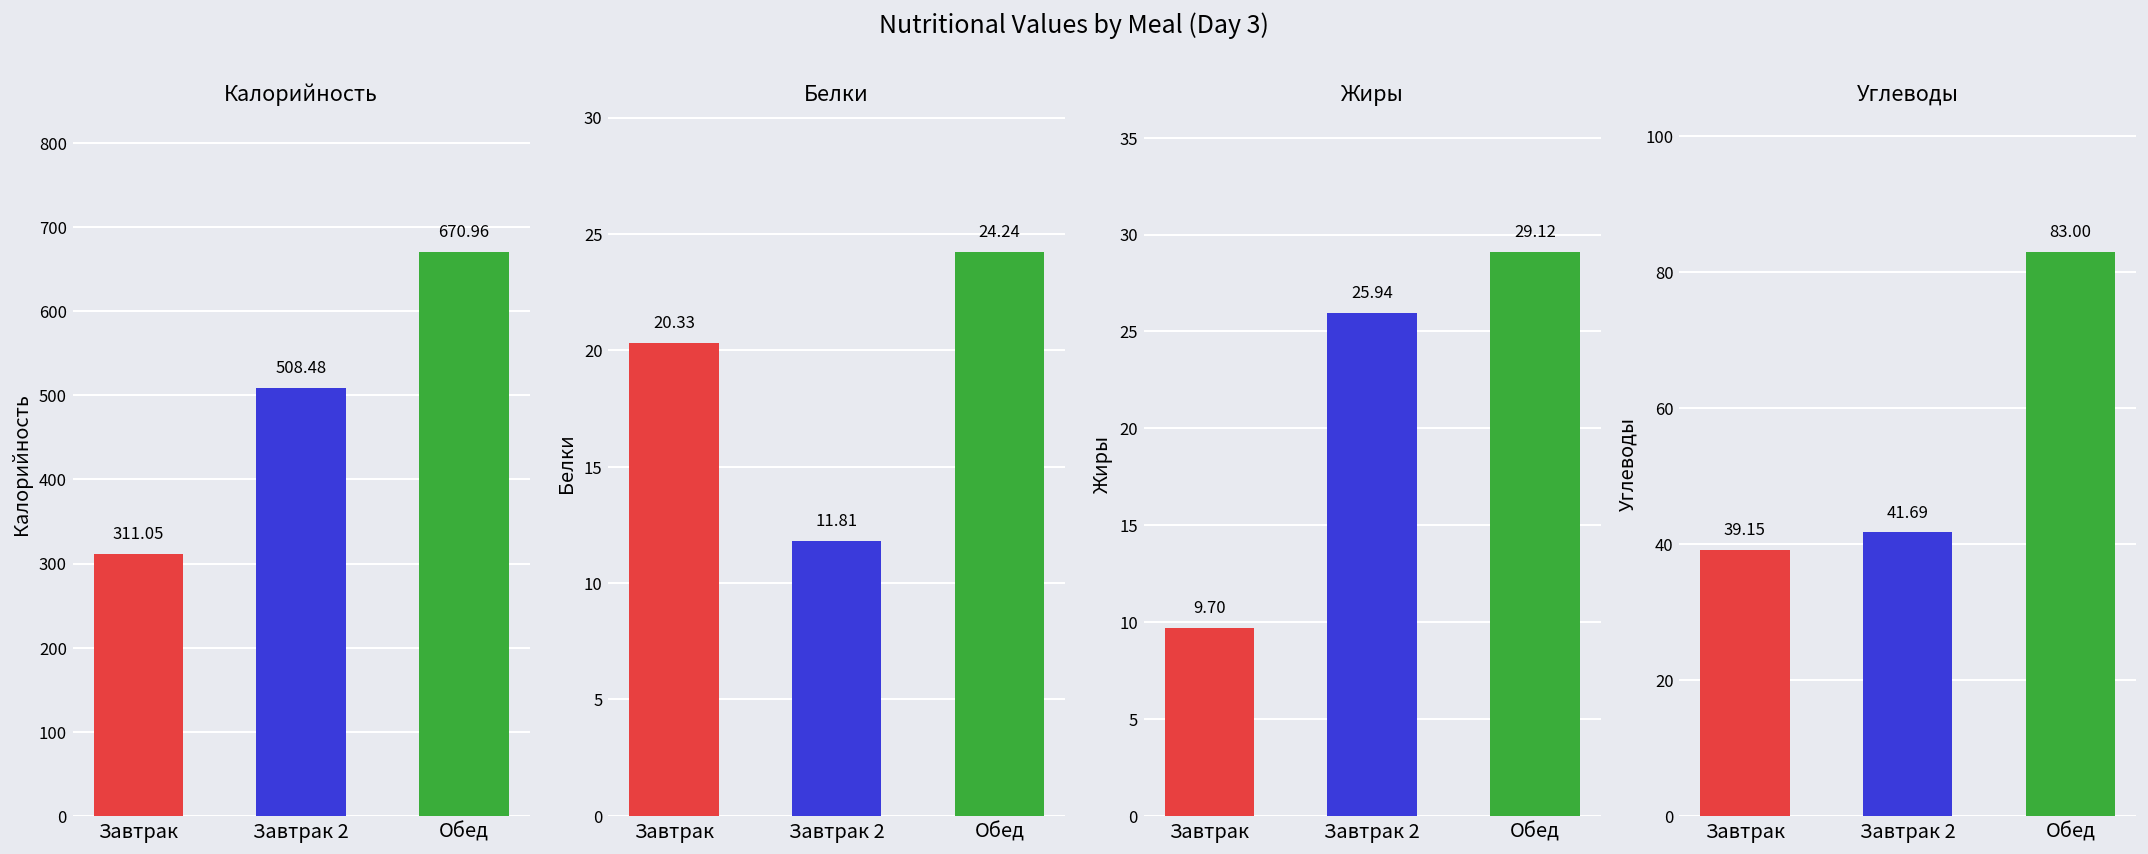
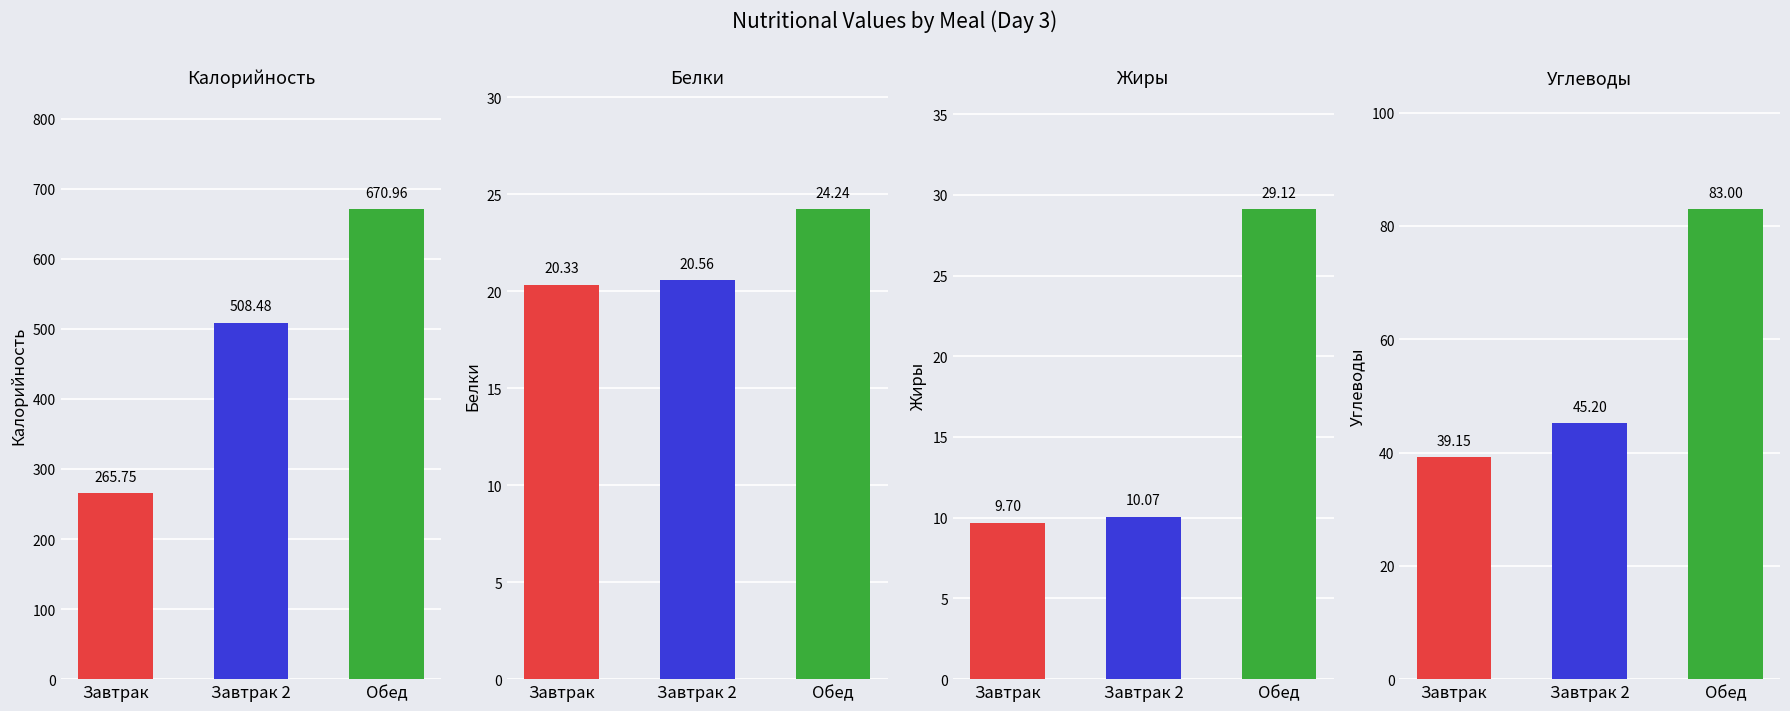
  {
    "Калорийность": {
-     "Завтрак": 311.05,
+     "Завтрак": 265.75,
      "Завтрак 2": 508.48,
      "Обед": 670.96
    },
    "Белки": {
      "Завтрак": 20.33,
-     "Завтрак 2": 11.81,
+     "Завтрак 2": 20.56,
      "Обед": 24.24
    },
    "Жиры": {
      "Завтрак": 9.70,
-     "Завтрак 2": 25.94,
+     "Завтрак 2": 10.07,
      "Обед": 29.12
    },
    "Углеводы": {
      "Завтрак": 39.15,
-     "Завтрак 2": 41.69,
+     "Завтрак 2": 45.20,
      "Обед": 83.00
    }
  }
